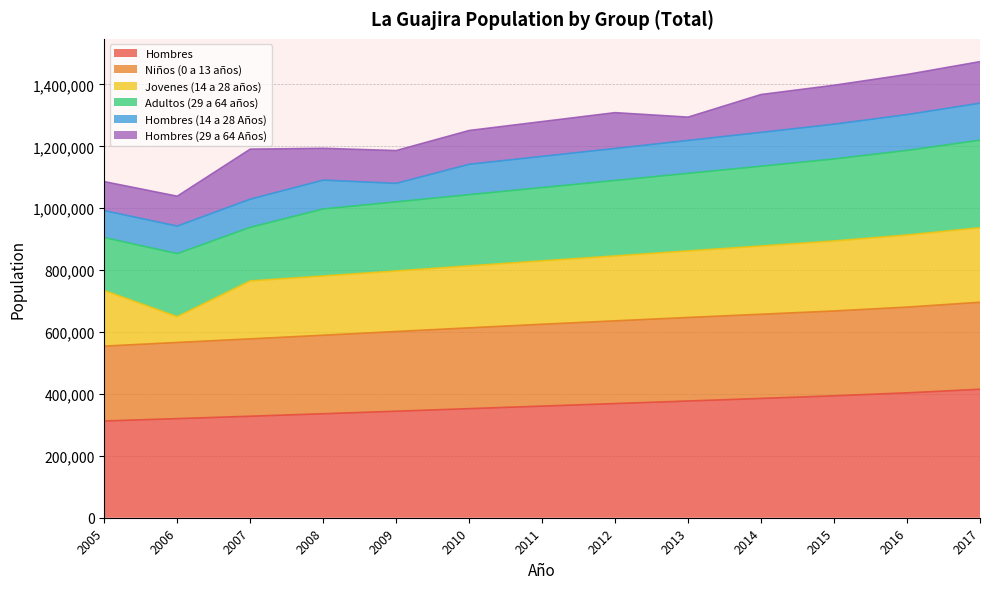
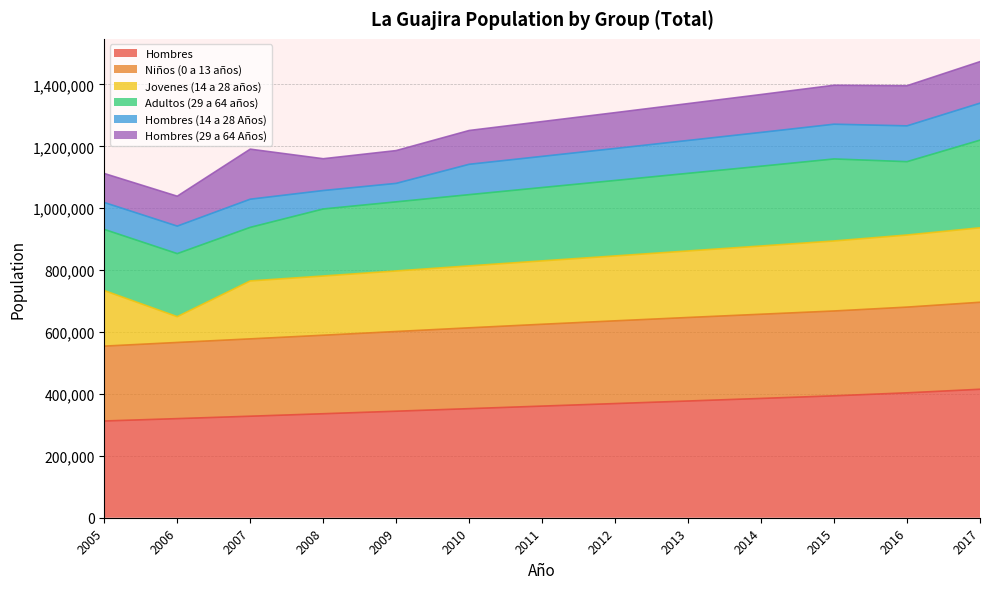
  {
    "Jovenes (14 a 28 años)": {
      "2005": "180,000",
      "2006": "80,000",
      "2007": "190,000",
      "2008": "190,000",
      "2009": "200,000",
      "2010": "200,000",
      "2011": "200,000",
      "2012": "210,000",
      "2013": "210,000",
      "2014": "220,000",
      "2015": "230,000",
      "2016": "230,000",
      "2017": "240,000"
    },
    "Adultos (29 a 64 años)": {
-     "2005": "170,000",
+     "2005": "200,000",
      "2006": "200,000",
      "2007": "170,000",
      "2008": "220,000",
      "2009": "220,000",
      "2010": "230,000",
      "2011": "240,000",
      "2012": "240,000",
      "2013": "250,000",
      "2014": "260,000",
      "2015": "260,000",
-     "2016": "270,000",
+     "2016": "240,000",
      "2017": "280,000"
    },
    "Hombres (14 a 28 Años)": {
      "2005": "90,000",
      "2006": "90,000",
      "2007": "90,000",
-     "2008": "90,000",
+     "2008": "60,000",
      "2009": "60,000",
      "2010": "100,000",
      "2011": "100,000",
      "2012": "100,000",
      "2013": "110,000",
      "2014": "110,000",
      "2015": "110,000",
      "2016": "120,000",
      "2017": "120,000"
    },
    "Hombres (29 a 64 Años)": {
      "2005": "90,000",
      "2006": "100,000",
      "2007": "160,000",
      "2008": "100,000",
      "2009": "110,000",
      "2010": "110,000",
      "2011": "110,000",
      "2012": "120,000",
-     "2013": "80,000",
+     "2013": "120,000",
      "2014": "120,000",
      "2015": "130,000",
      "2016": "130,000",
      "2017": "130,000"
    }
  }
